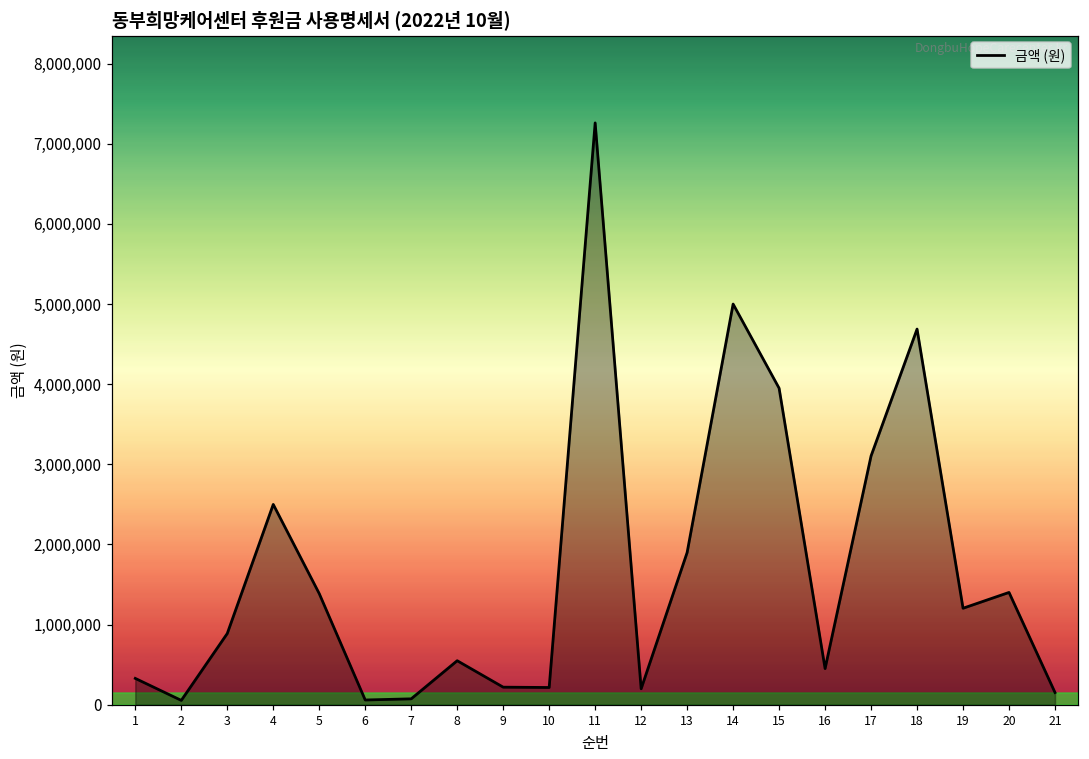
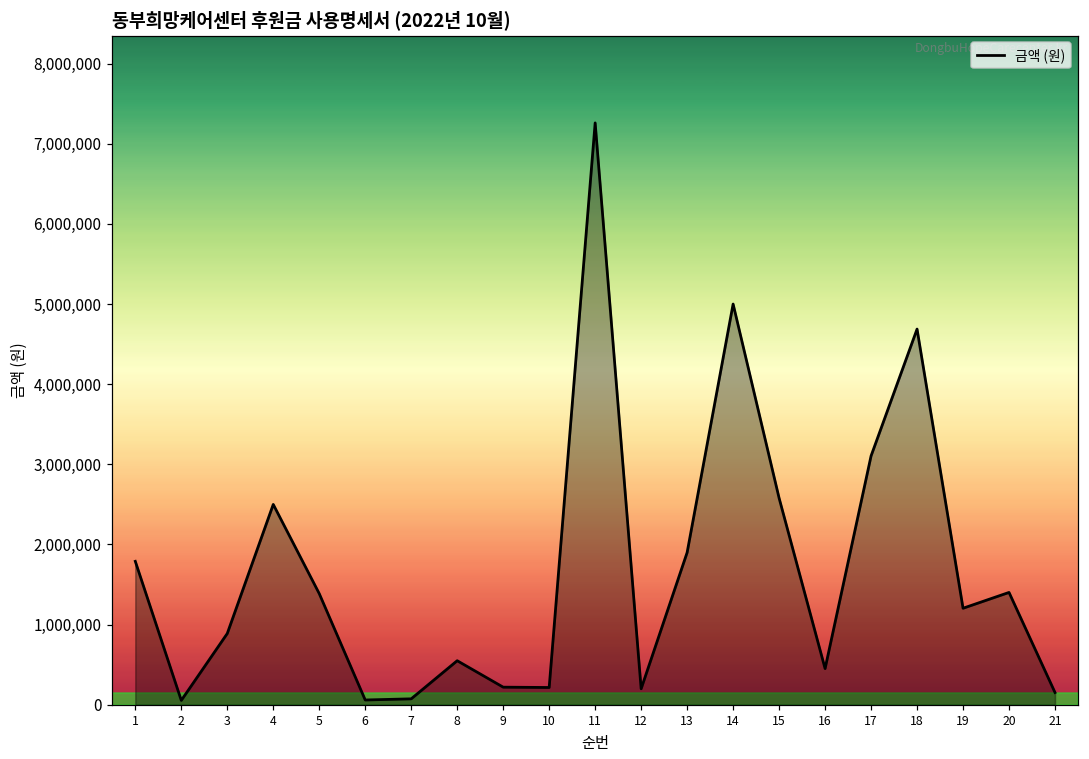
  {
-   "1": "300,000",
+   "1": "1,800,000",
    "3": "900,000",
    "4": "2,500,000",
    "5": "1,400,000",
    "8": "600,000",
    "9": "200,000",
    "10": "200,000",
    "11": "7,300,000",
    "12": "200,000",
    "13": "1,900,000",
    "14": "5,000,000",
-   "15": "4,000,000",
+   "15": "2,600,000",
    "16": "500,000",
    "17": "3,100,000",
    "18": "4,700,000",
    "19": "1,200,000",
    "20": "1,400,000",
    "21": "200,000"
  }
